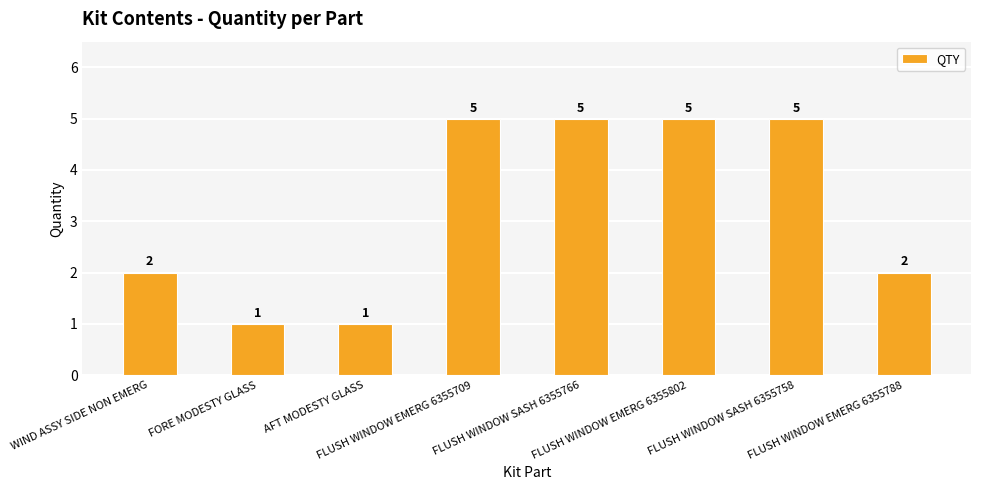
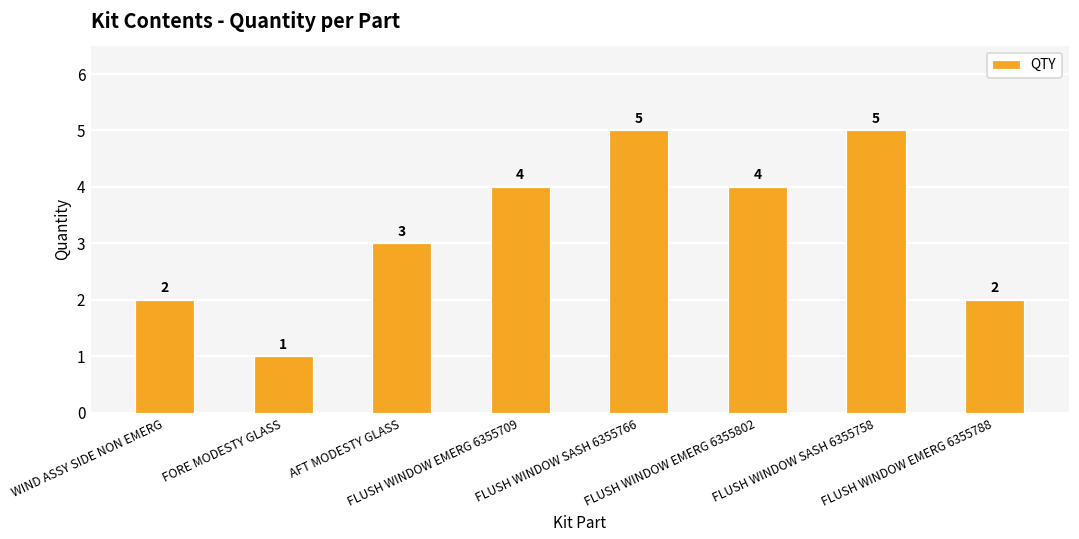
  {
    "WIND ASSY SIDE NON EMERG": 2,
    "FORE MODESTY GLASS": 1,
-   "AFT MODESTY GLASS": 1,
-   "FLUSH WINDOW EMERG 6355709": 5,
+   "AFT MODESTY GLASS": 3,
+   "FLUSH WINDOW EMERG 6355709": 4,
    "FLUSH WINDOW SASH 6355766": 5,
-   "FLUSH WINDOW EMERG 6355802": 5,
+   "FLUSH WINDOW EMERG 6355802": 4,
    "FLUSH WINDOW SASH 6355758": 5,
    "FLUSH WINDOW EMERG 6355788": 2
  }
